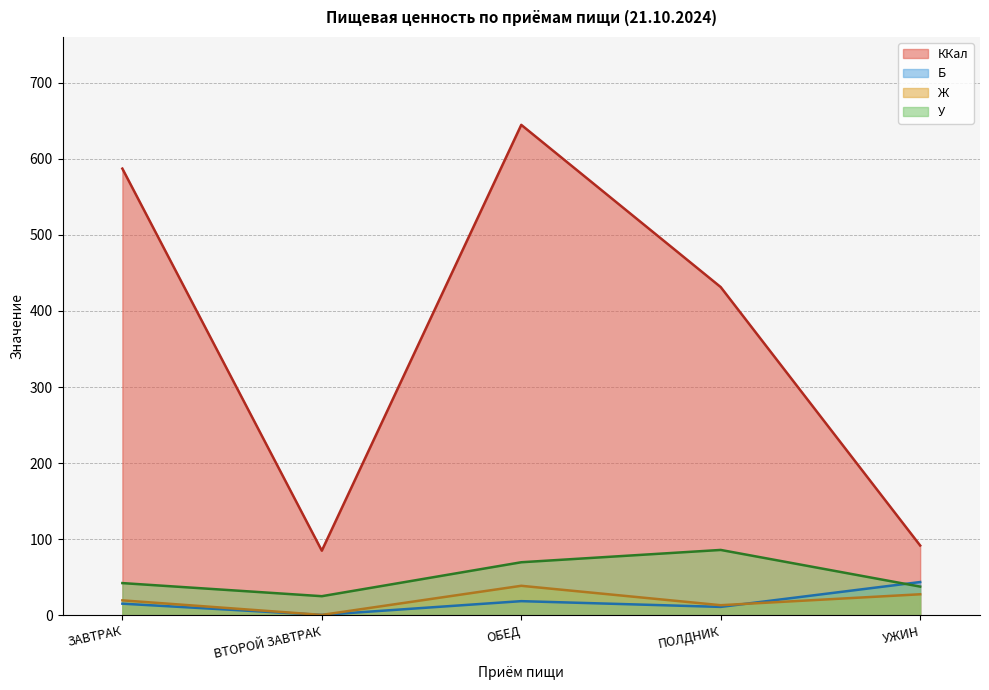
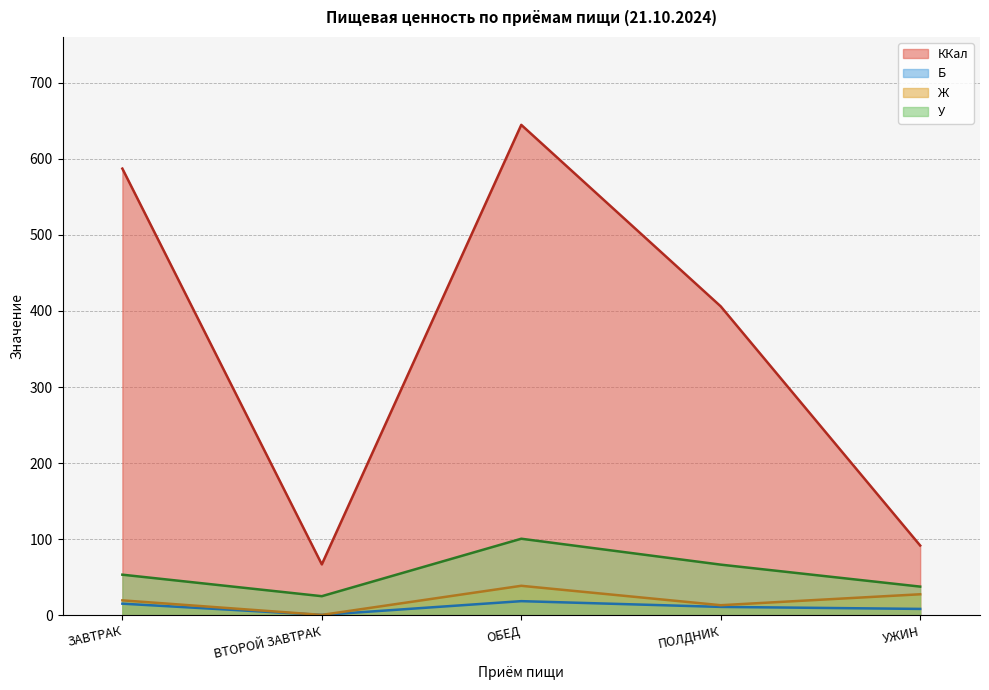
  {
    "ККал": {
      "ЗАВТРАК": 590,
-     "ВТОРОЙ ЗАВТРАК": 90,
+     "ВТОРОЙ ЗАВТРАК": 70,
      "ОБЕД": 640,
-     "ПОЛДНИК": 430,
+     "ПОЛДНИК": 410,
      "УЖИН": 90
    },
    "Б": {
      "ЗАВТРАК": 20,
      "ОБЕД": 20,
-     "УЖИН": 40
+     "УЖИН": 10
    },
    "Ж": {
      "ЗАВТРАК": 20,
      "ОБЕД": 40,
      "УЖИН": 30
    },
    "У": {
-     "ЗАВТРАК": 40,
+     "ЗАВТРАК": 50,
      "ВТОРОЙ ЗАВТРАК": 30,
-     "ОБЕД": 70,
-     "ПОЛДНИК": 90,
+     "ОБЕД": 100,
+     "ПОЛДНИК": 70,
      "УЖИН": 40
    }
  }
